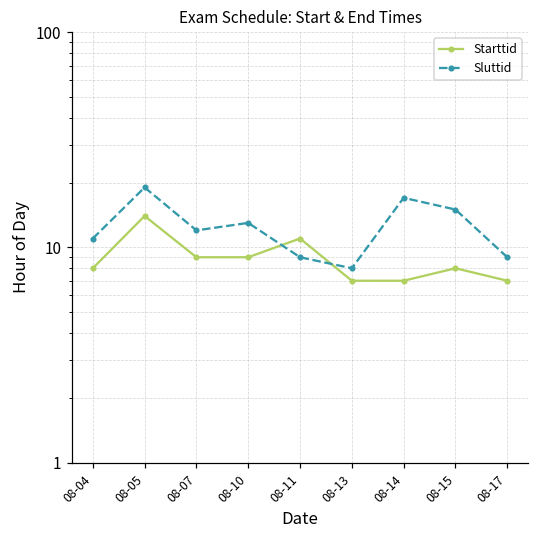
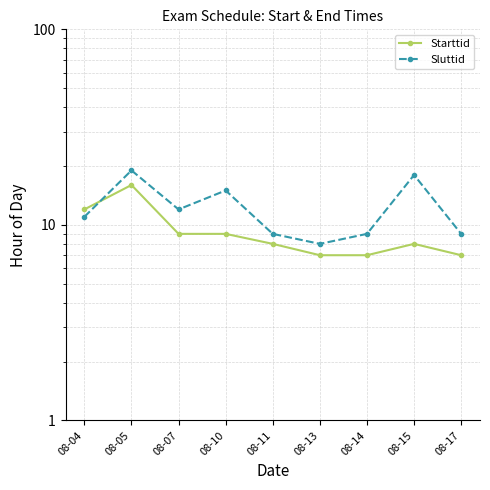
  {
    "Starttid": {
-     "08-04": 8,
-     "08-05": 14,
+     "08-04": 12,
+     "08-05": 16,
      "08-07": 9,
      "08-10": 9,
-     "08-11": 11,
+     "08-11": 8,
      "08-13": 7,
      "08-14": 7,
      "08-15": 8,
      "08-17": 7
    },
    "Sluttid": {
      "08-04": 11,
      "08-05": 19,
      "08-07": 12,
-     "08-10": 13,
+     "08-10": 15,
      "08-11": 9,
      "08-13": 8,
-     "08-14": 17,
-     "08-15": 15,
+     "08-14": 9,
+     "08-15": 18,
      "08-17": 9
    }
  }
